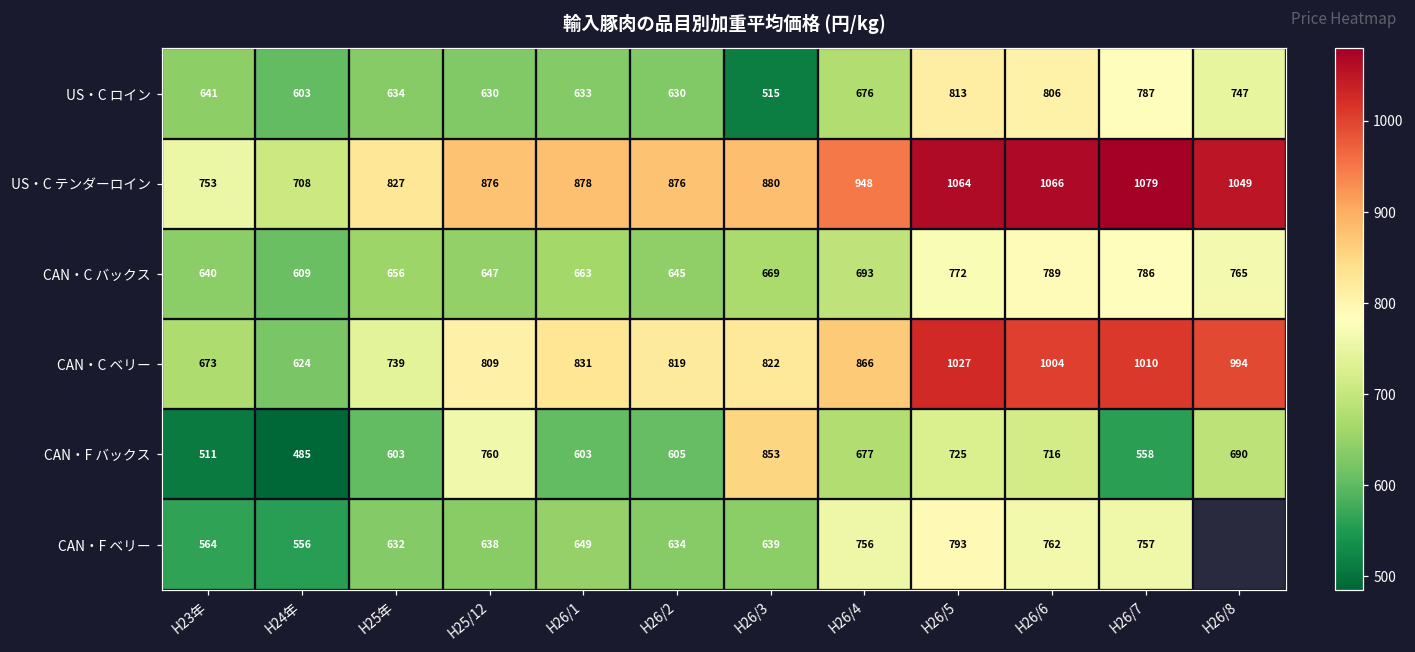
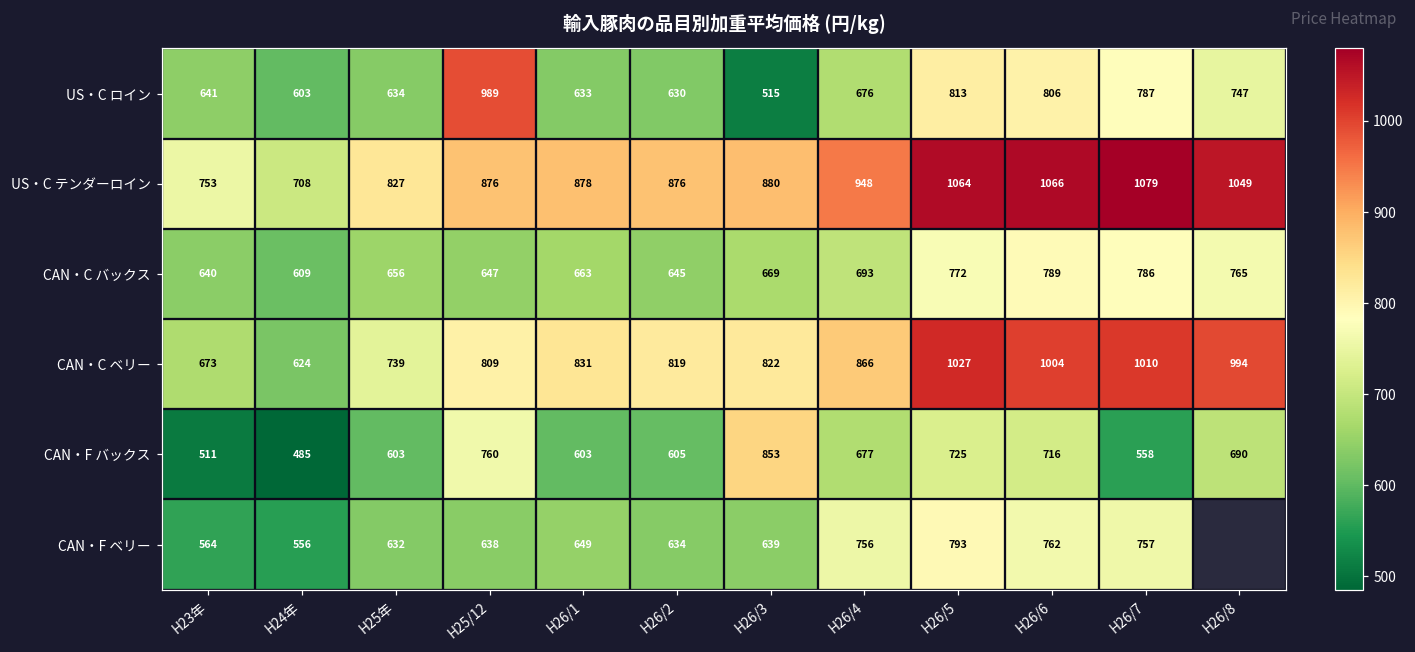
  {
    "US・C ロイン": {
      "H23年": 641,
      "H24年": 603,
      "H25年": 634,
-     "H25/12": 630,
+     "H25/12": 989,
      "H26/1": 633,
      "H26/2": 630,
      "H26/3": 515,
      "H26/4": 676,
      "H26/5": 813,
      "H26/6": 806,
      "H26/7": 787,
      "H26/8": 747
    },
    "US・C テンダーロイン": {
      "H23年": 753,
      "H24年": 708,
      "H25年": 827,
      "H25/12": 876,
      "H26/1": 878,
      "H26/2": 876,
      "H26/3": 880,
      "H26/4": 948,
      "H26/5": 1064,
      "H26/6": 1066,
      "H26/7": 1079,
      "H26/8": 1049
    },
    "CAN・C バックス": {
      "H23年": 640,
      "H24年": 609,
      "H25年": 656,
      "H25/12": 647,
      "H26/1": 663,
      "H26/2": 645,
      "H26/3": 669,
      "H26/4": 693,
      "H26/5": 772,
      "H26/6": 789,
      "H26/7": 786,
      "H26/8": 765
    },
    "CAN・C ベリー": {
      "H23年": 673,
      "H24年": 624,
      "H25年": 739,
      "H25/12": 809,
      "H26/1": 831,
      "H26/2": 819,
      "H26/3": 822,
      "H26/4": 866,
      "H26/5": 1027,
      "H26/6": 1004,
      "H26/7": 1010,
      "H26/8": 994
    },
    "CAN・F バックス": {
      "H23年": 511,
      "H24年": 485,
      "H25年": 603,
      "H25/12": 760,
      "H26/1": 603,
      "H26/2": 605,
      "H26/3": 853,
      "H26/4": 677,
      "H26/5": 725,
      "H26/6": 716,
      "H26/7": 558,
      "H26/8": 690
    },
    "CAN・F ベリー": {
      "H23年": 564,
      "H24年": 556,
      "H25年": 632,
      "H25/12": 638,
      "H26/1": 649,
      "H26/2": 634,
      "H26/3": 639,
      "H26/4": 756,
      "H26/5": 793,
      "H26/6": 762,
      "H26/7": 757
    }
  }
